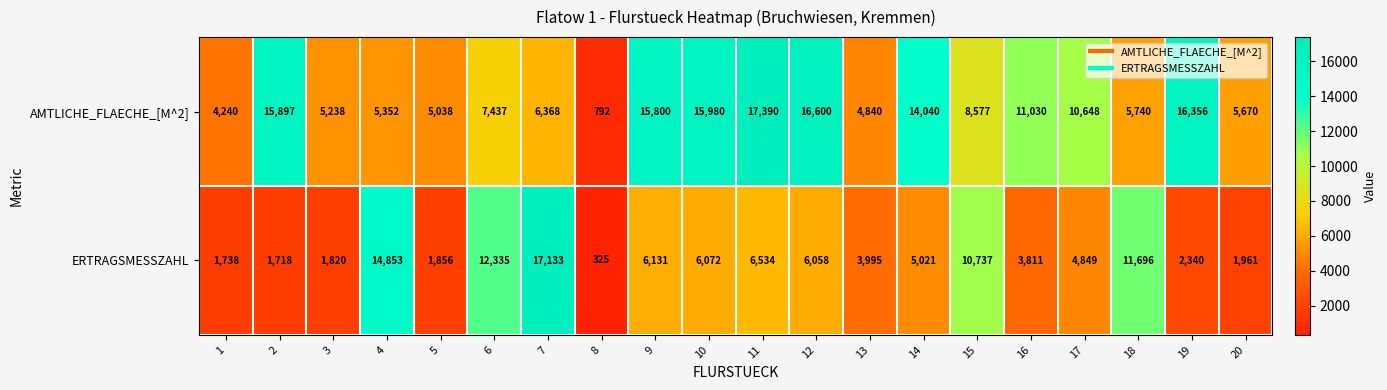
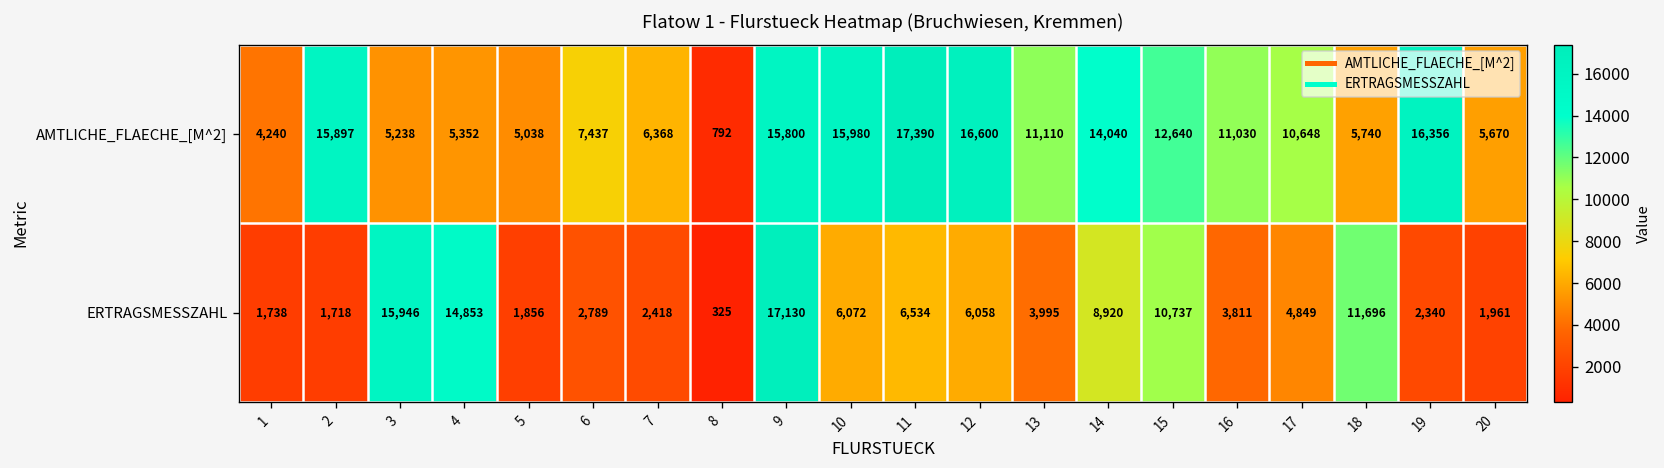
  {
    "AMTLICHE_FLAECHE_[M^2]": {
      "1": "4,240",
      "2": "15,897",
      "3": "5,238",
      "4": "5,352",
      "5": "5,038",
      "6": "7,437",
      "7": "6,368",
      "8": "792",
      "9": "15,800",
      "10": "15,980",
      "11": "17,390",
      "12": "16,600",
-     "13": "4,840",
+     "13": "11,110",
      "14": "14,040",
-     "15": "8,577",
+     "15": "12,640",
      "16": "11,030",
      "17": "10,648",
      "18": "5,740",
      "19": "16,356",
      "20": "5,670"
    },
    "ERTRAGSMESSZAHL": {
      "1": "1,738",
      "2": "1,718",
-     "3": "1,820",
+     "3": "15,946",
      "4": "14,853",
      "5": "1,856",
-     "6": "12,335",
-     "7": "17,133",
+     "6": "2,789",
+     "7": "2,418",
      "8": "325",
-     "9": "6,131",
+     "9": "17,130",
      "10": "6,072",
      "11": "6,534",
      "12": "6,058",
      "13": "3,995",
-     "14": "5,021",
+     "14": "8,920",
      "15": "10,737",
      "16": "3,811",
      "17": "4,849",
      "18": "11,696",
      "19": "2,340",
      "20": "1,961"
    }
  }
